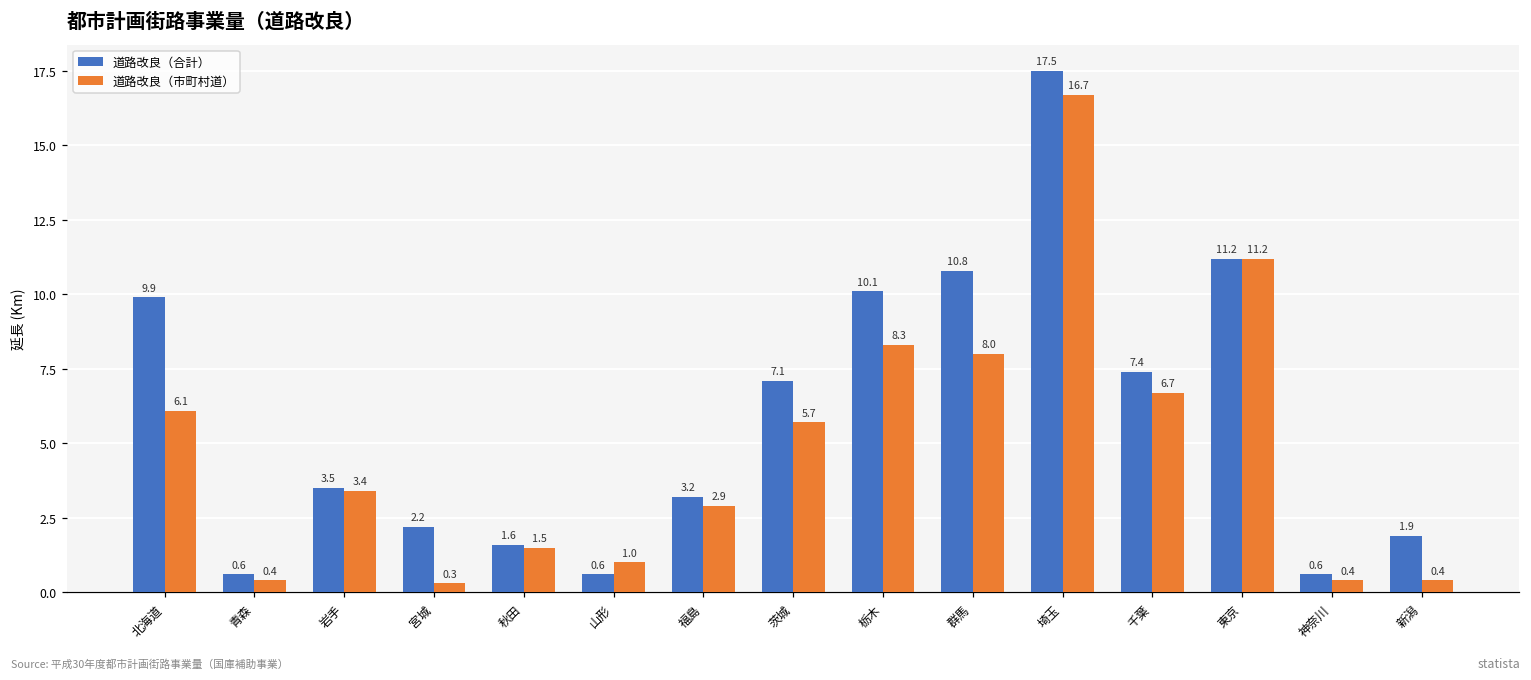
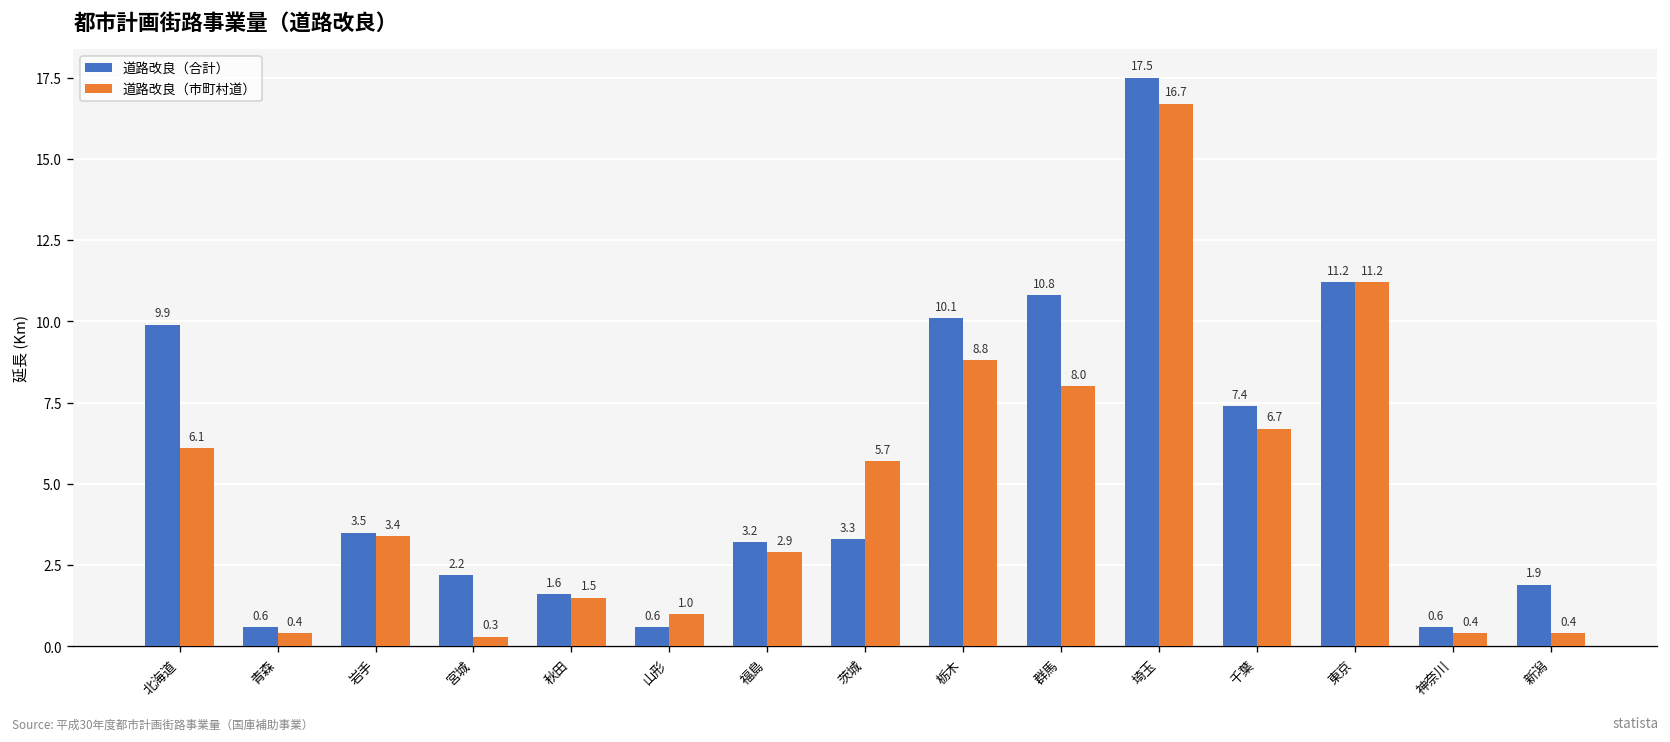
  {
    "道路改良（合計）": {
      "北海道": 9.9,
      "青森": 0.6,
      "岩手": 3.5,
      "宮城": 2.2,
      "秋田": 1.6,
      "山形": 0.6,
      "福島": 3.2,
-     "茨城": 7.1,
+     "茨城": 3.3,
      "栃木": 10.1,
      "群馬": 10.8,
      "埼玉": 17.5,
      "千葉": 7.4,
      "東京": 11.2,
      "神奈川": 0.6,
      "新潟": 1.9
    },
    "道路改良（市町村道）": {
      "北海道": 6.1,
      "青森": 0.4,
      "岩手": 3.4,
      "宮城": 0.3,
      "秋田": 1.5,
      "山形": 1.0,
      "福島": 2.9,
      "茨城": 5.7,
-     "栃木": 8.3,
+     "栃木": 8.8,
      "群馬": 8.0,
      "埼玉": 16.7,
      "千葉": 6.7,
      "東京": 11.2,
      "神奈川": 0.4,
      "新潟": 0.4
    }
  }
